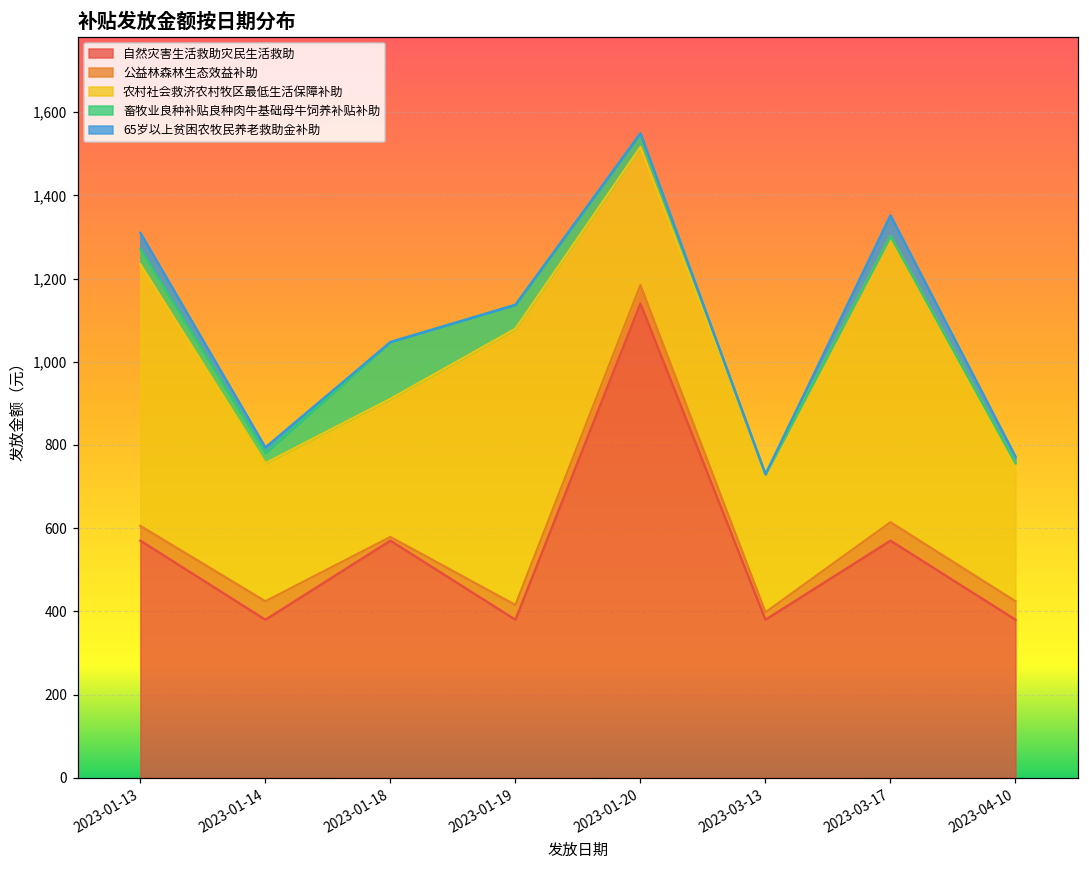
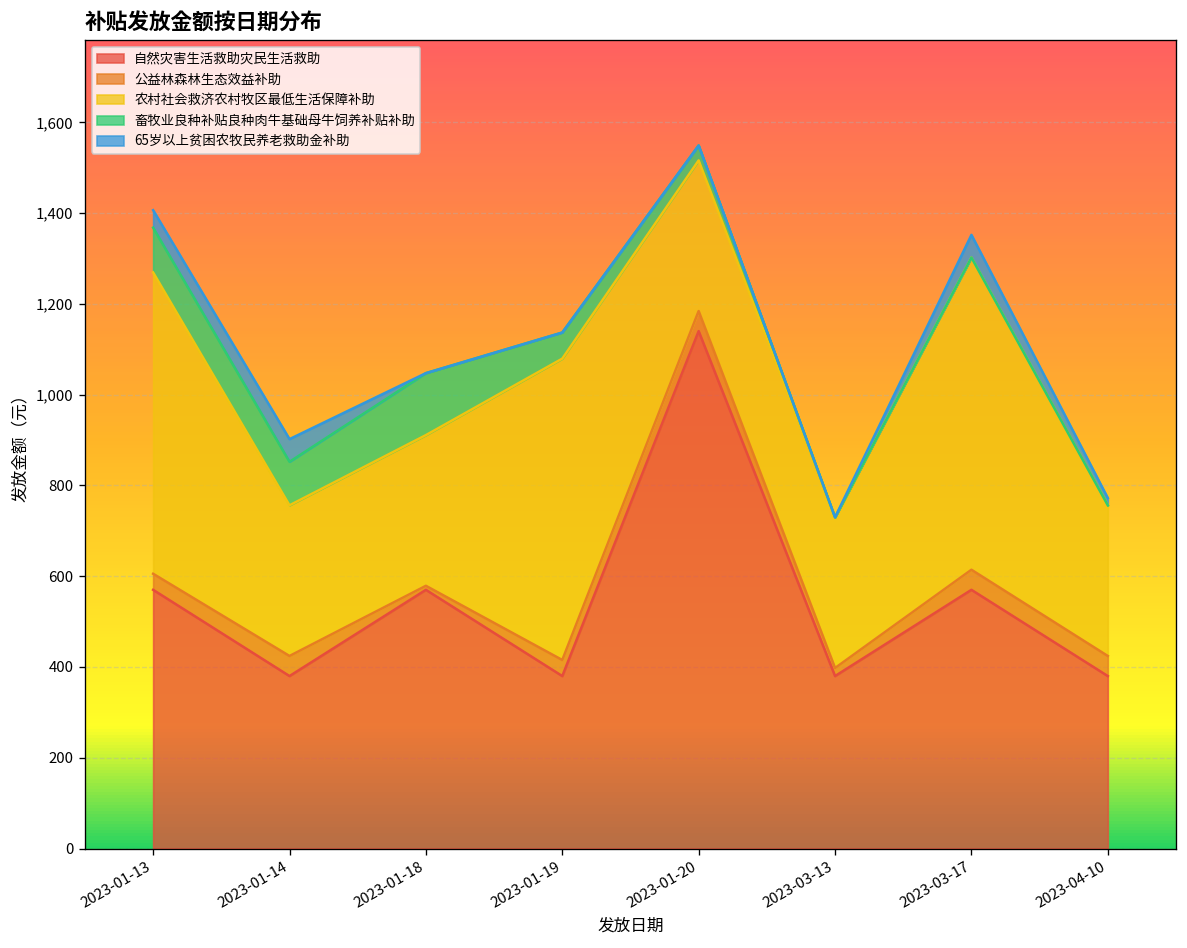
  {
    "农村社会救济农村牧区最低生活保障补助": {
-     "2023-01-13": 630,
+     "2023-01-13": 660,
      "2023-01-14": 330,
      "2023-01-18": 330,
      "2023-01-19": 660,
      "2023-01-20": 330
    },
    "畜牧业良种补贴良种肉牛基础母牛饲养补贴补助": {
-     "2023-01-13": 40,
-     "2023-01-14": 20
+     "2023-01-13": 100,
+     "2023-01-14": 100
    },
    "65岁以上贫困农牧民养老救助金补助": {
      "2023-01-13": 40,
-     "2023-01-14": 10,
+     "2023-01-14": 50,
      "2023-03-17": 50,
      "2023-04-10": 20
    }
  }
